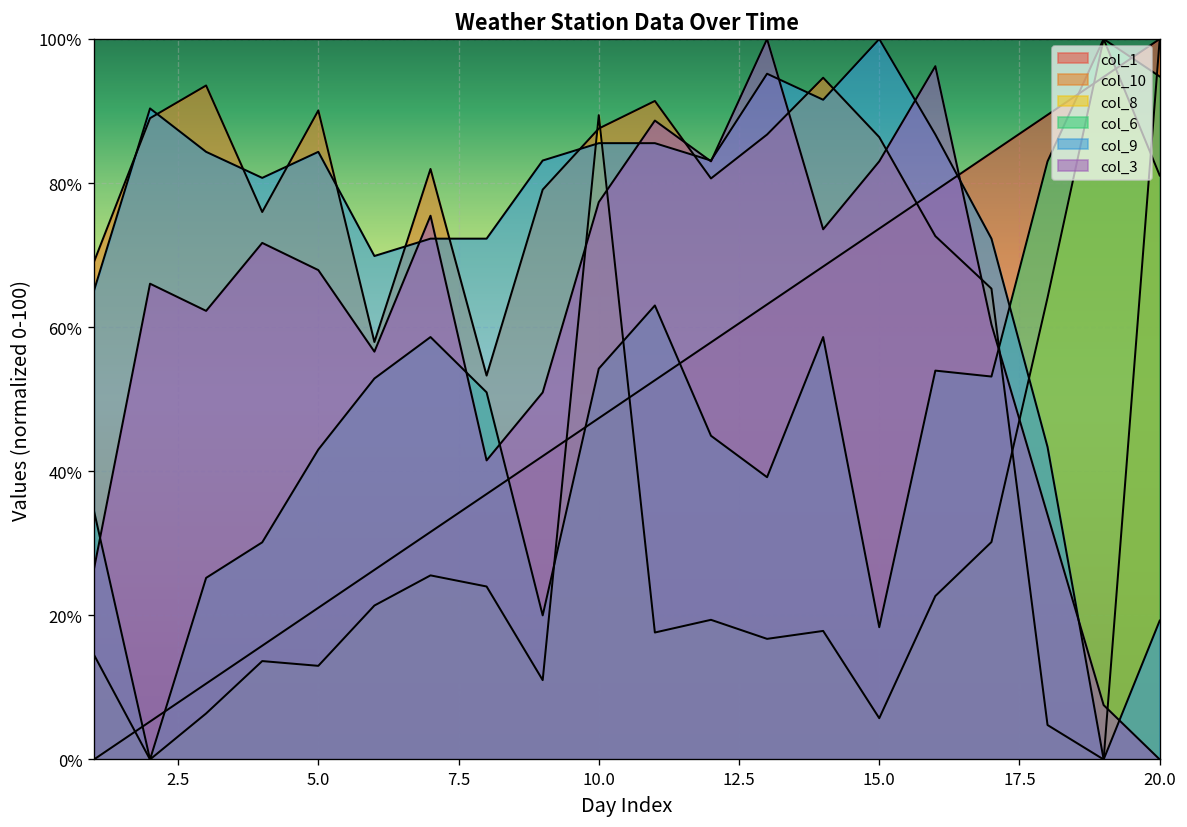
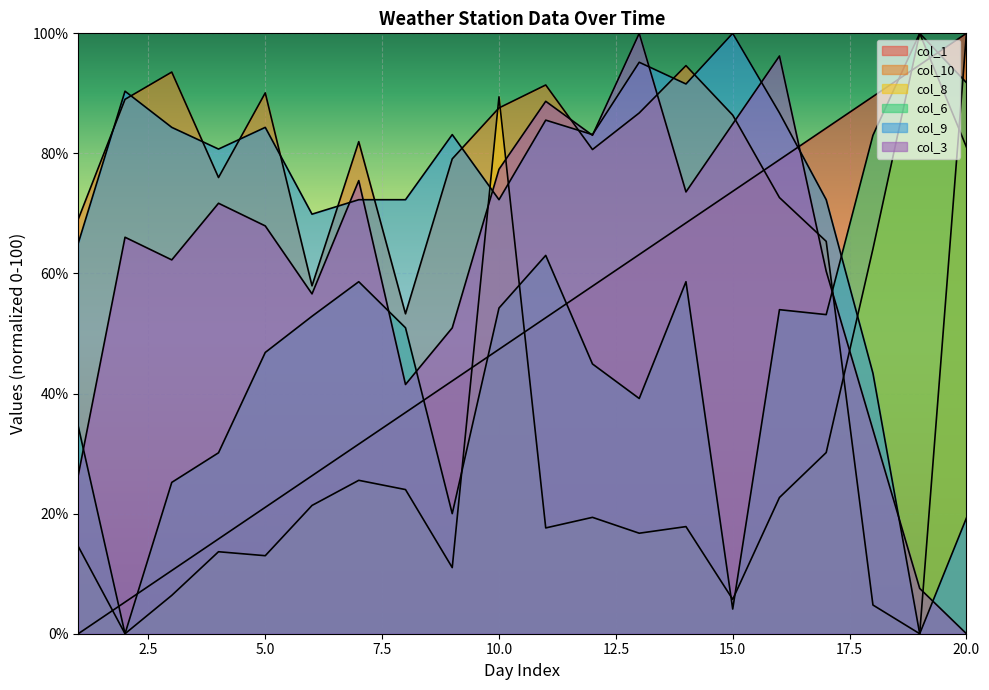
  {
    "col_8": {
      "5.0": "13%",
      "10.0": "89%",
      "15.0": "6%",
      "20.0": "81%"
    },
    "col_6": {
-     "5.0": "43%",
+     "5.0": "47%",
      "10.0": "54%",
-     "15.0": "18%",
-     "20.0": "95%"
+     "15.0": "4%",
+     "20.0": "92%"
    },
    "col_9": {
      "5.0": "84%",
-     "10.0": "86%",
+     "10.0": "72%",
      "15.0": "100%",
      "20.0": "19%"
    },
    "col_3": {
      "5.0": "68%",
      "10.0": "77%",
-     "15.0": "83%",
+     "15.0": "85%",
      "20.0": "0%"
    }
  }
